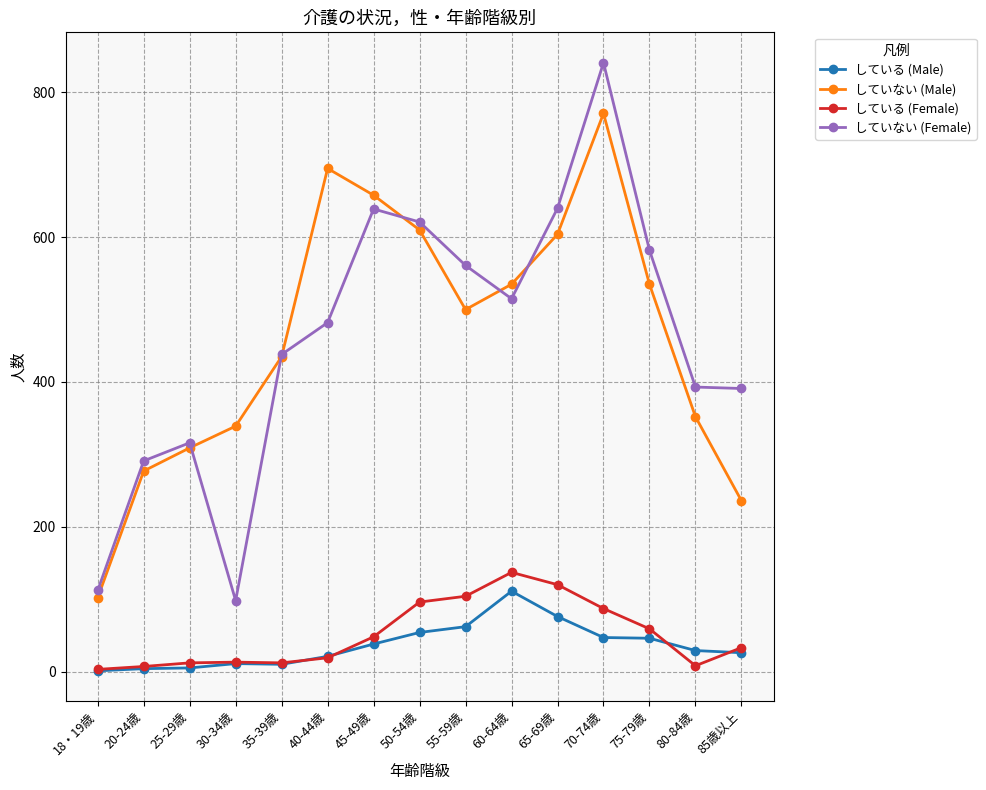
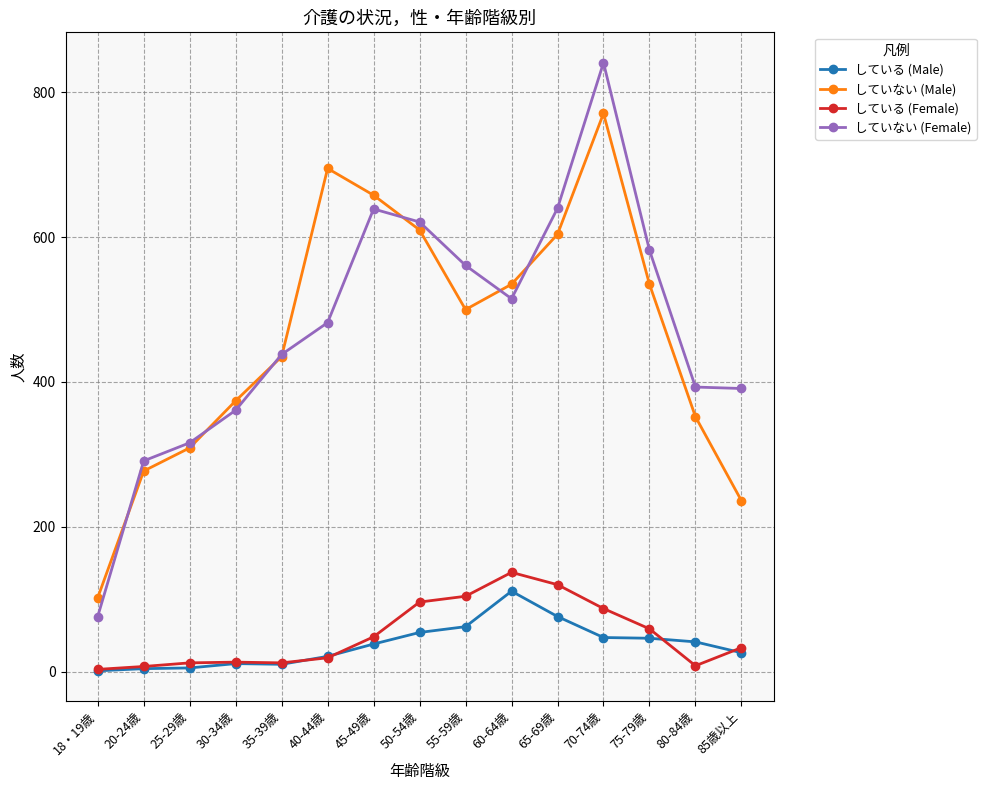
  {
    "している (Male)": {
      "25-29歳": 10,
      "45-49歳": 40,
      "50-54歳": 50,
      "55-59歳": 60,
      "60-64歳": 110,
      "65-69歳": 80,
      "70-74歳": 50,
      "75-79歳": 50,
-     "80-84歳": 30,
+     "80-84歳": 40,
      "85歳以上": 30
    },
    "していない (Male)": {
      "18・19歳": 100,
      "20-24歳": 280,
      "25-29歳": 310,
-     "30-34歳": 340,
+     "30-34歳": 370,
      "40-44歳": 700,
      "45-49歳": 660,
      "50-54歳": 610,
      "55-59歳": 500,
      "60-64歳": 540,
      "65-69歳": 600,
      "70-74歳": 770,
      "75-79歳": 540,
      "80-84歳": 350,
      "85歳以上": 240
    },
    "している (Female)": {
      "25-29歳": 10,
      "45-49歳": 50,
      "50-54歳": 100,
      "55-59歳": 100,
      "60-64歳": 140,
      "65-69歳": 120,
      "70-74歳": 90,
      "75-79歳": 60,
      "80-84歳": 10,
      "85歳以上": 30
    },
    "していない (Female)": {
-     "18・19歳": 110,
+     "18・19歳": 80,
      "20-24歳": 290,
      "25-29歳": 320,
-     "30-34歳": 100,
+     "30-34歳": 360,
      "40-44歳": 480,
      "45-49歳": 640,
      "50-54歳": 620,
      "55-59歳": 560,
      "60-64歳": 520,
      "65-69歳": 640,
      "70-74歳": 840,
      "75-79歳": 580,
      "80-84歳": 390,
      "85歳以上": 390
    }
  }
